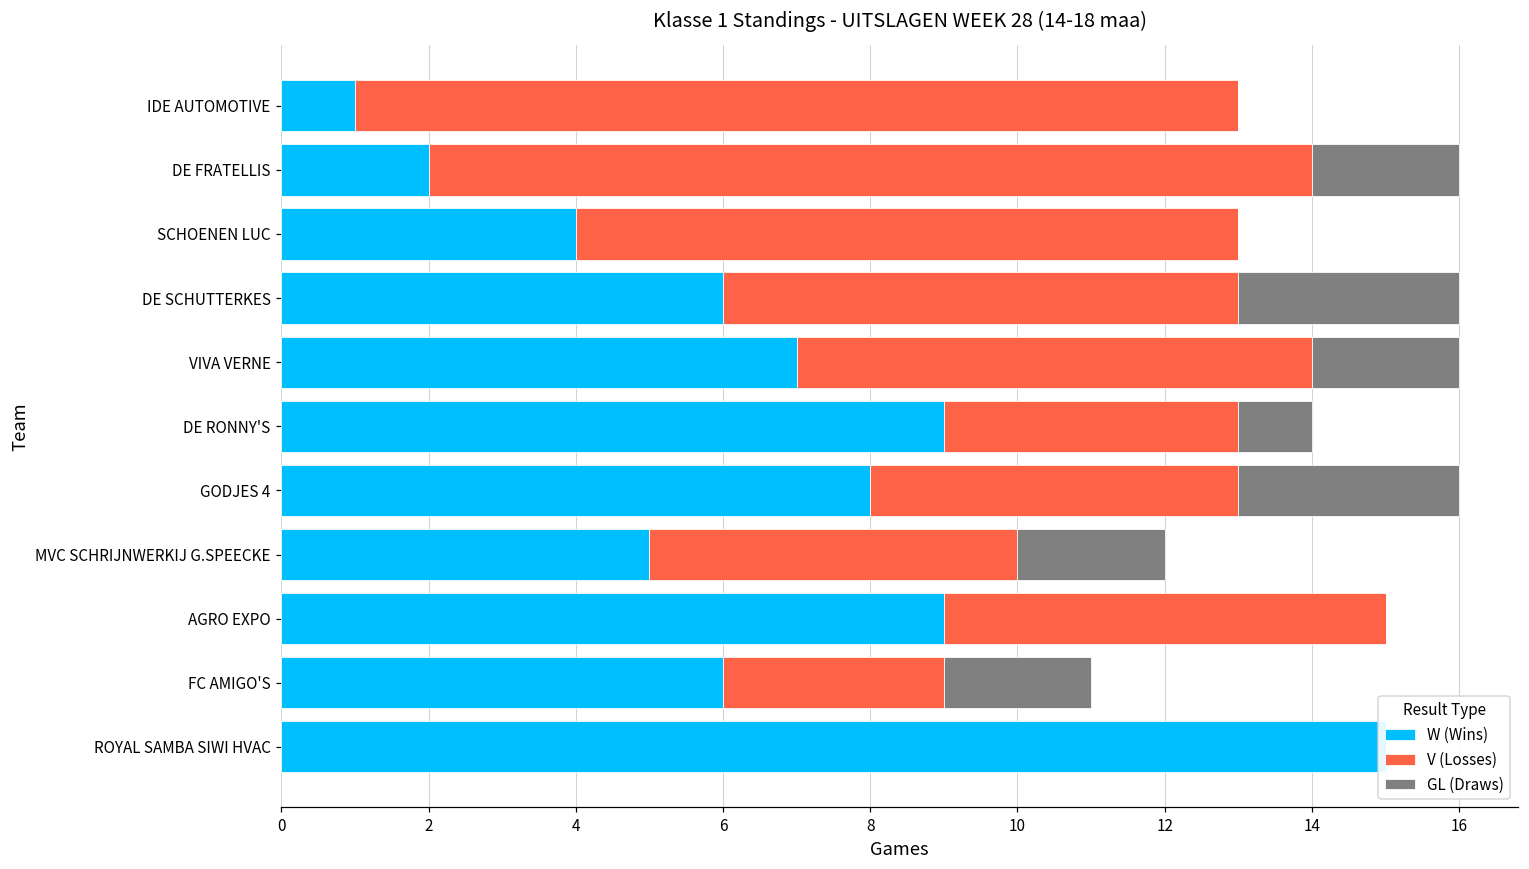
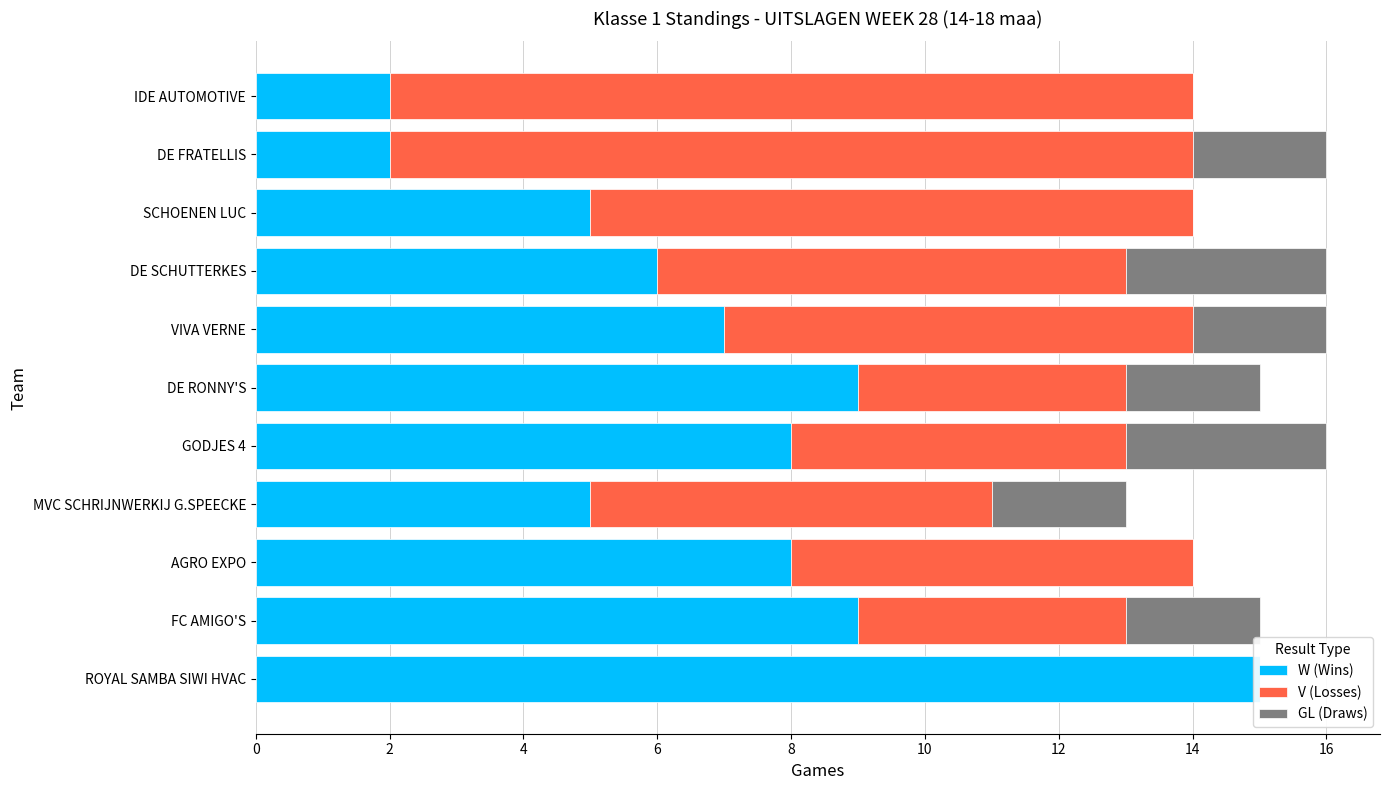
  {
    "W (Wins)": {
-     "IDE AUTOMOTIVE": 1,
+     "IDE AUTOMOTIVE": 2,
      "DE FRATELLIS": 2,
-     "SCHOENEN LUC": 4,
+     "SCHOENEN LUC": 5,
      "DE SCHUTTERKES": 6,
      "VIVA VERNE": 7,
      "DE RONNY'S": 9,
      "GODJES 4": 8,
      "MVC SCHRIJNWERKIJ G.SPEECKE": 5,
-     "AGRO EXPO": 9,
-     "FC AMIGO'S": 6
+     "AGRO EXPO": 8,
+     "FC AMIGO'S": 9
    },
    "V (Losses)": {
      "IDE AUTOMOTIVE": 12,
      "DE FRATELLIS": 12,
      "SCHOENEN LUC": 9,
      "DE SCHUTTERKES": 7,
      "VIVA VERNE": 7,
      "DE RONNY'S": 4,
      "GODJES 4": 5,
-     "MVC SCHRIJNWERKIJ G.SPEECKE": 5,
+     "MVC SCHRIJNWERKIJ G.SPEECKE": 6,
      "AGRO EXPO": 6,
-     "FC AMIGO'S": 3
+     "FC AMIGO'S": 4
    },
    "GL (Draws)": {
      "IDE AUTOMOTIVE": 0,
      "DE FRATELLIS": 2,
      "SCHOENEN LUC": 0,
      "DE SCHUTTERKES": 3,
      "VIVA VERNE": 2,
-     "DE RONNY'S": 1,
+     "DE RONNY'S": 2,
      "GODJES 4": 3,
      "MVC SCHRIJNWERKIJ G.SPEECKE": 2,
      "AGRO EXPO": 0,
      "FC AMIGO'S": 2
    }
  }
